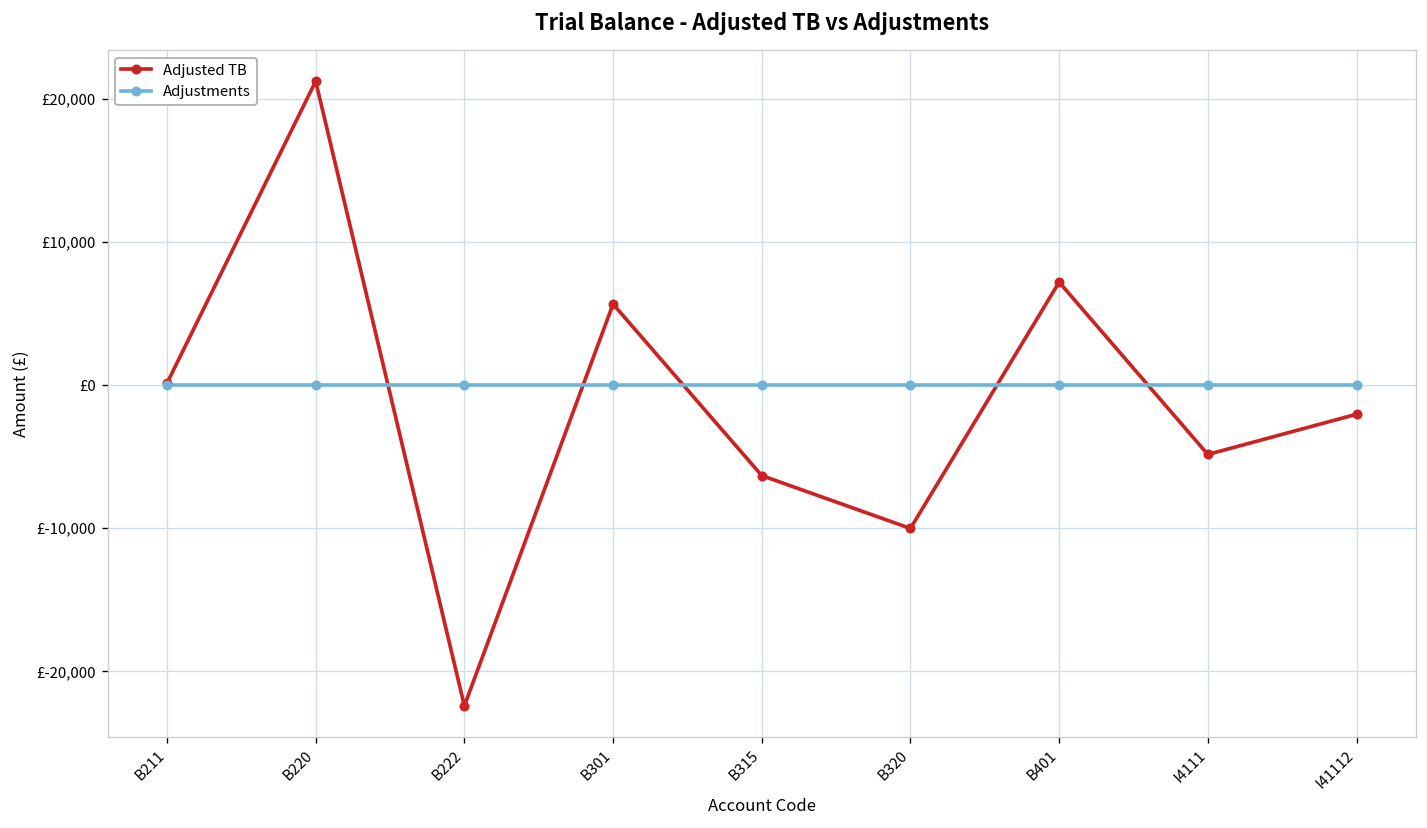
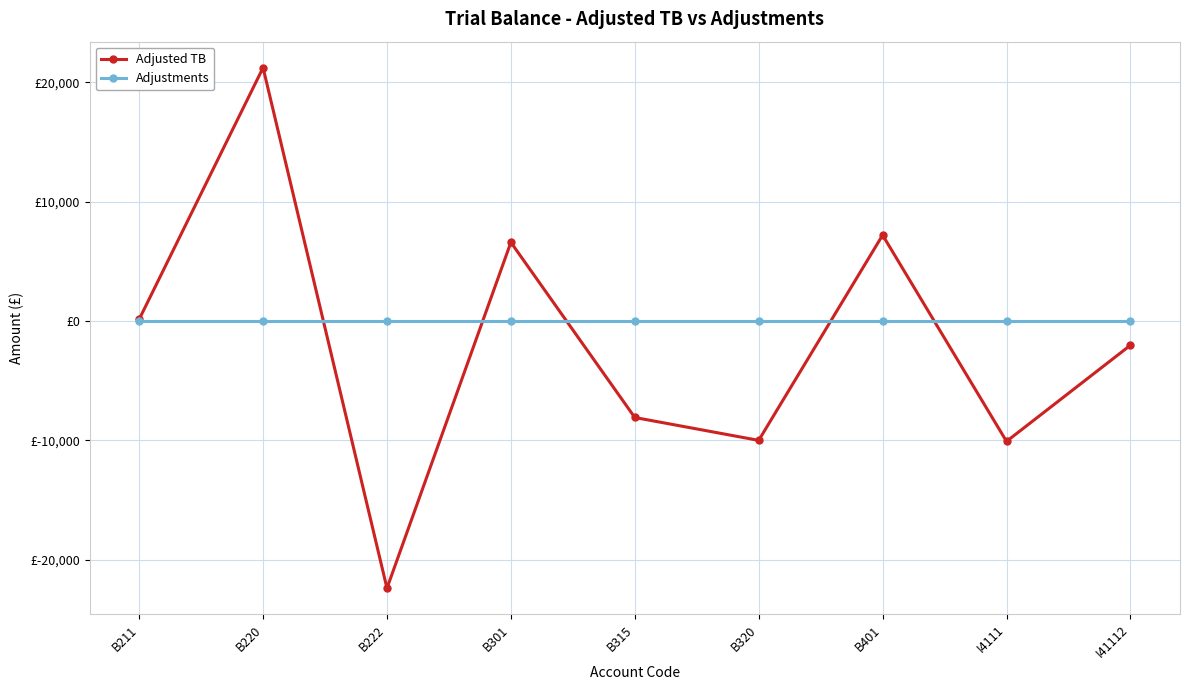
  {
    "Adjusted TB": {
      "B220": "£21,200",
      "B222": "£-22,400",
-     "B301": "£5,700",
-     "B315": "£-6,300",
+     "B301": "£6,600",
+     "B315": "£-8,100",
      "B320": "£-10,000",
      "B401": "£7,200",
-     "I4111": "£-4,800",
+     "I4111": "£-10,100",
      "I41112": "£-2,000"
    },
    "Adjustments": {
      "B220": "£0",
      "B222": "£0",
      "B301": "£0",
      "B315": "£0",
      "B320": "£0",
      "B401": "£0",
      "I4111": "£0",
      "I41112": "£0"
    }
  }
